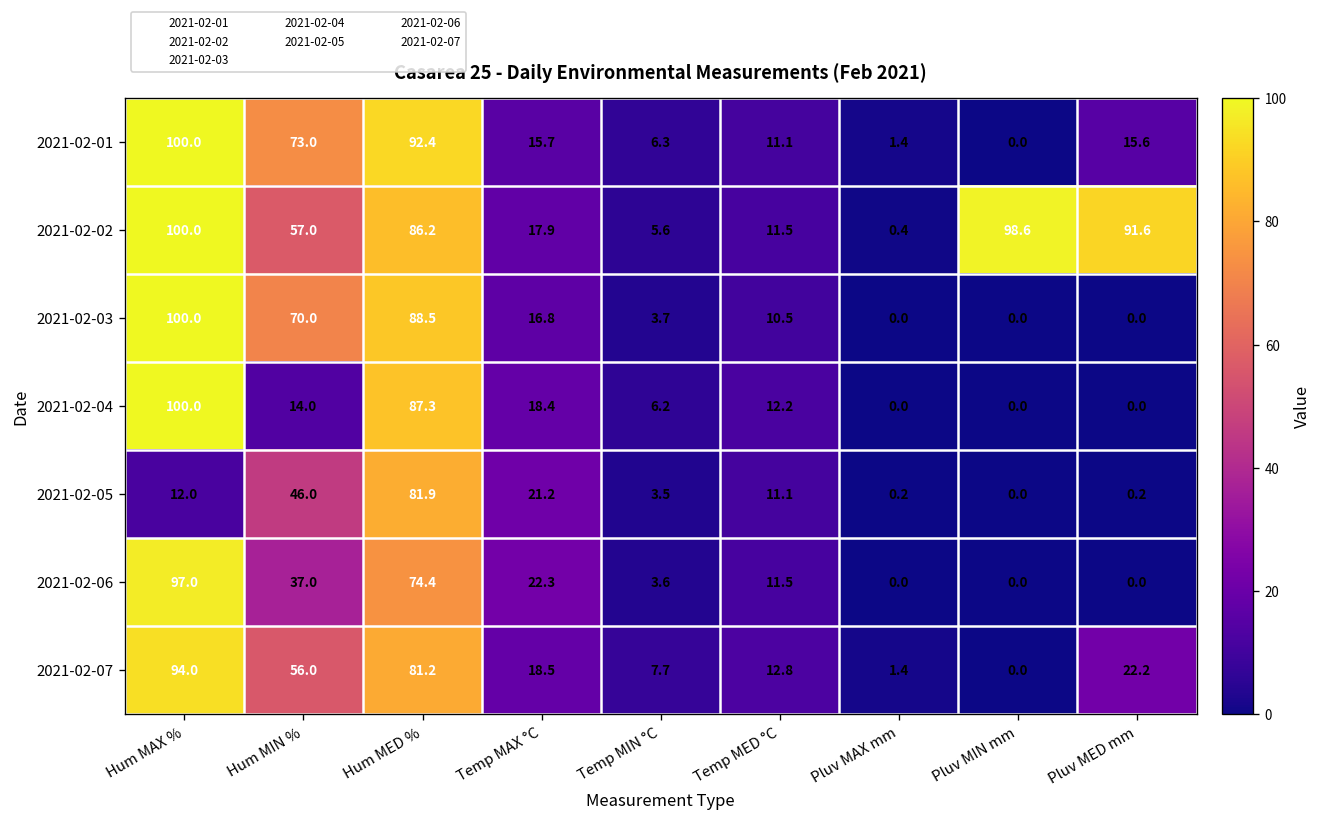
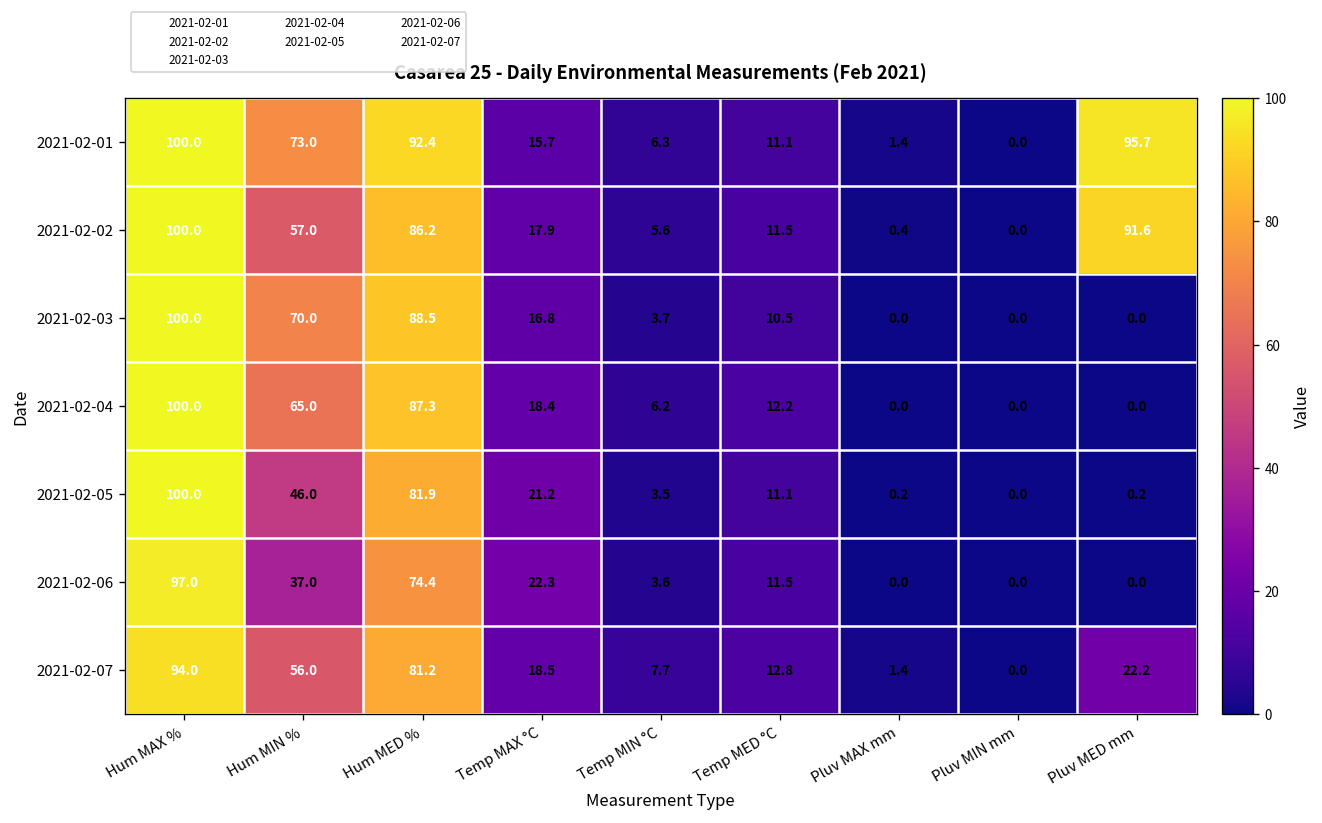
  {
    "2021-02-01": {
      "Hum MAX %": 100.0,
      "Hum MIN %": 73.0,
      "Hum MED %": 92.4,
      "Temp MAX °C": 15.7,
      "Temp MIN °C": 6.3,
      "Temp MED °C": 11.1,
      "Pluv MAX mm": 1.4,
      "Pluv MIN mm": 0.0,
-     "Pluv MED mm": 15.6
+     "Pluv MED mm": 95.7
    },
    "2021-02-02": {
      "Hum MAX %": 100.0,
      "Hum MIN %": 57.0,
      "Hum MED %": 86.2,
      "Temp MAX °C": 17.9,
      "Temp MIN °C": 5.6,
      "Temp MED °C": 11.5,
      "Pluv MAX mm": 0.4,
-     "Pluv MIN mm": 98.6,
+     "Pluv MIN mm": 0.0,
      "Pluv MED mm": 91.6
    },
    "2021-02-03": {
      "Hum MAX %": 100.0,
      "Hum MIN %": 70.0,
      "Hum MED %": 88.5,
      "Temp MAX °C": 16.8,
      "Temp MIN °C": 3.7,
      "Temp MED °C": 10.5,
      "Pluv MAX mm": 0.0,
      "Pluv MIN mm": 0.0,
      "Pluv MED mm": 0.0
    },
    "2021-02-04": {
      "Hum MAX %": 100.0,
-     "Hum MIN %": 14.0,
+     "Hum MIN %": 65.0,
      "Hum MED %": 87.3,
      "Temp MAX °C": 18.4,
      "Temp MIN °C": 6.2,
      "Temp MED °C": 12.2,
      "Pluv MAX mm": 0.0,
      "Pluv MIN mm": 0.0,
      "Pluv MED mm": 0.0
    },
    "2021-02-05": {
-     "Hum MAX %": 12.0,
+     "Hum MAX %": 100.0,
      "Hum MIN %": 46.0,
      "Hum MED %": 81.9,
      "Temp MAX °C": 21.2,
      "Temp MIN °C": 3.5,
      "Temp MED °C": 11.1,
      "Pluv MAX mm": 0.2,
      "Pluv MIN mm": 0.0,
      "Pluv MED mm": 0.2
    },
    "2021-02-06": {
      "Hum MAX %": 97.0,
      "Hum MIN %": 37.0,
      "Hum MED %": 74.4,
      "Temp MAX °C": 22.3,
      "Temp MIN °C": 3.6,
      "Temp MED °C": 11.5,
      "Pluv MAX mm": 0.0,
      "Pluv MIN mm": 0.0,
      "Pluv MED mm": 0.0
    },
    "2021-02-07": {
      "Hum MAX %": 94.0,
      "Hum MIN %": 56.0,
      "Hum MED %": 81.2,
      "Temp MAX °C": 18.5,
      "Temp MIN °C": 7.7,
      "Temp MED °C": 12.8,
      "Pluv MAX mm": 1.4,
      "Pluv MIN mm": 0.0,
      "Pluv MED mm": 22.2
    }
  }
